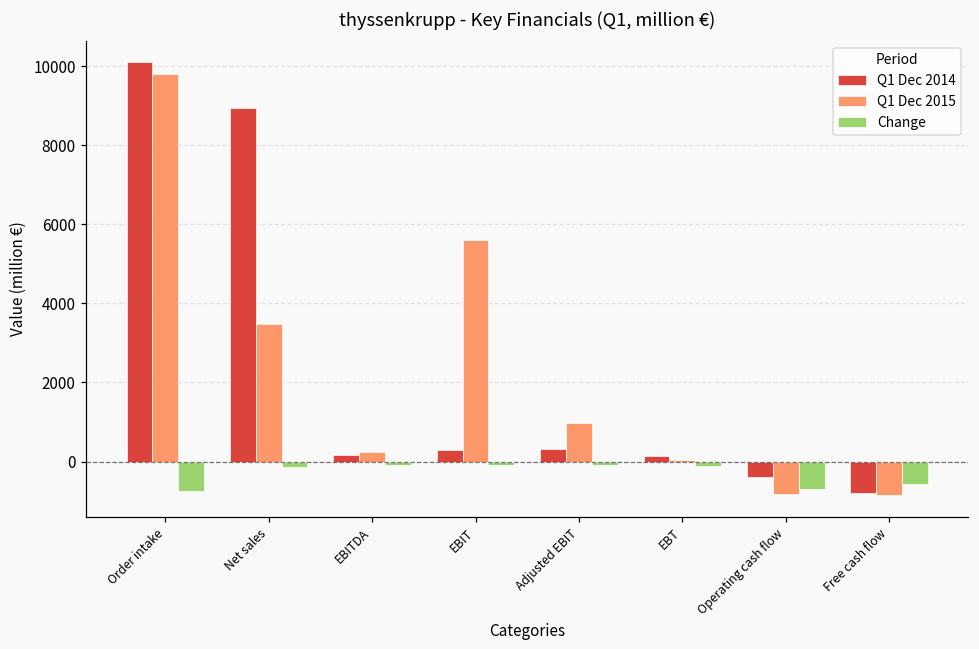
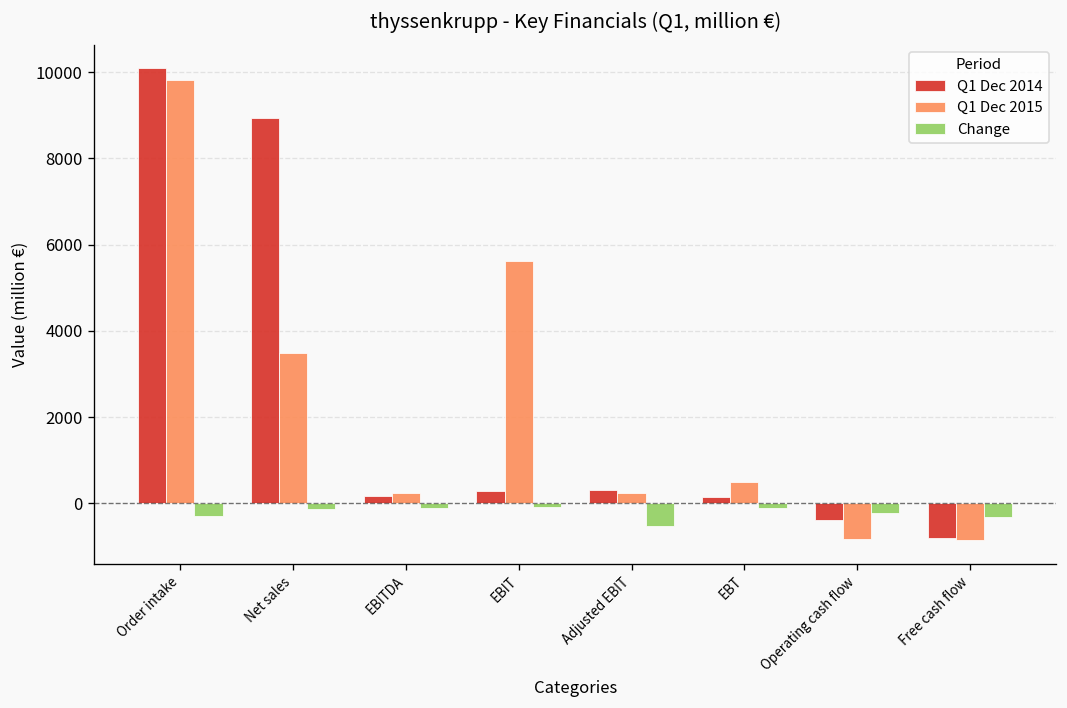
  {
    "Q1 Dec 2014": {
      "Order intake": 10100,
      "Net sales": 8900,
      "EBITDA": 200,
      "EBIT": 300,
      "Adjusted EBIT": 300,
      "EBT": 100,
      "Operating cash flow": -400,
      "Free cash flow": -800
    },
    "Q1 Dec 2015": {
      "Order intake": 9800,
      "Net sales": 3500,
      "EBITDA": 200,
      "EBIT": 5600,
-     "Adjusted EBIT": 1000,
-     "EBT": 0,
+     "Adjusted EBIT": 200,
+     "EBT": 500,
      "Operating cash flow": -800,
      "Free cash flow": -800
    },
    "Change": {
-     "Order intake": -700,
+     "Order intake": -300,
      "Net sales": -100,
      "EBITDA": -100,
      "EBIT": -100,
-     "Adjusted EBIT": -100,
+     "Adjusted EBIT": -500,
      "EBT": -100,
-     "Operating cash flow": -700,
-     "Free cash flow": -600
+     "Operating cash flow": -200,
+     "Free cash flow": -300
    }
  }
